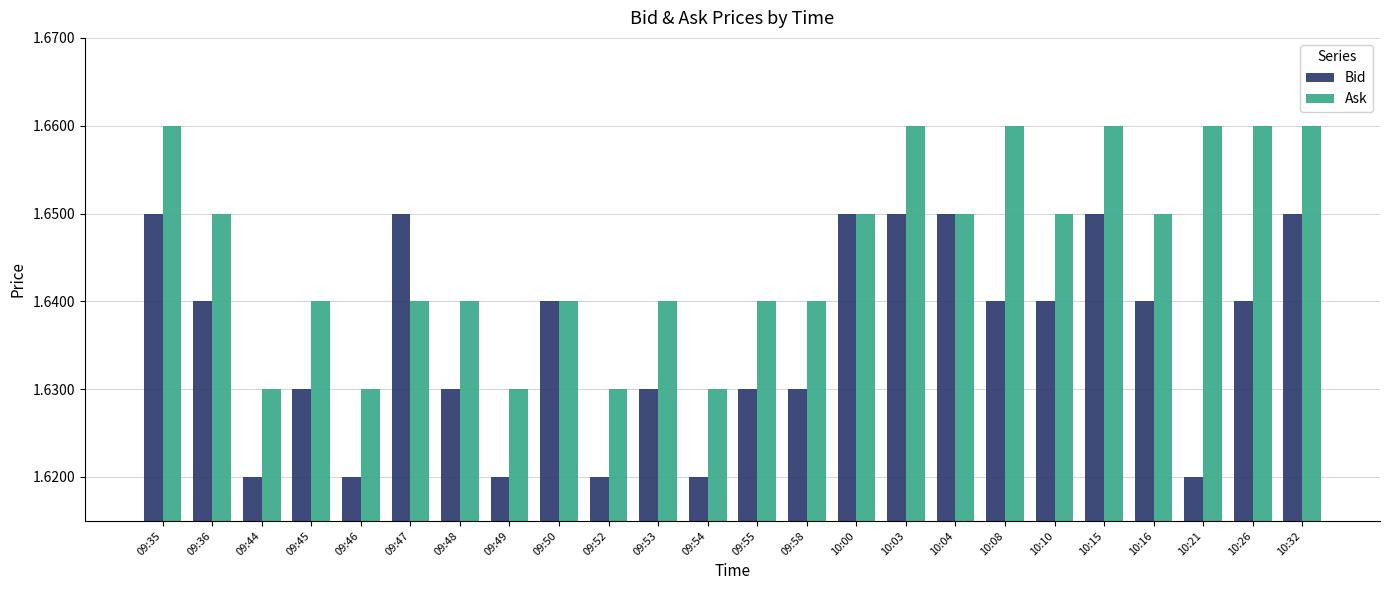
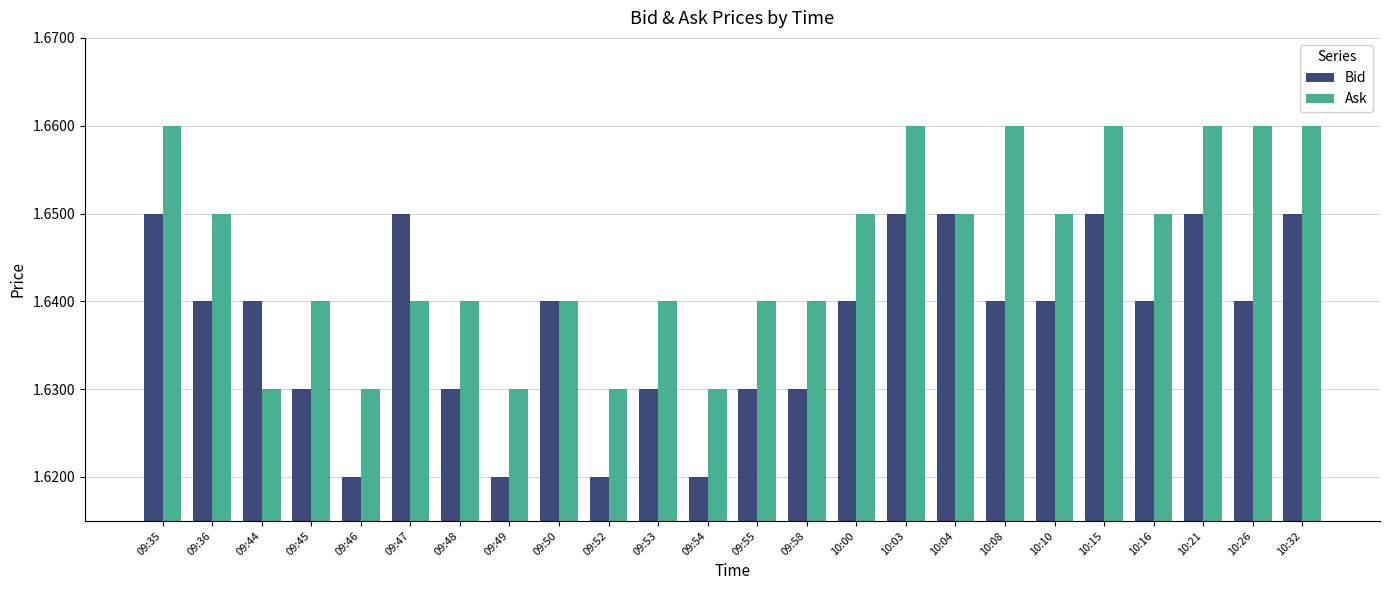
  {
    "Bid": {
      "09:35": 1.65,
      "09:36": 1.64,
-     "09:44": 1.62,
+     "09:44": 1.64,
      "09:45": 1.63,
      "09:46": 1.62,
      "09:47": 1.65,
      "09:48": 1.63,
      "09:49": 1.62,
      "09:50": 1.64,
      "09:52": 1.62,
      "09:53": 1.63,
      "09:54": 1.62,
      "09:55": 1.63,
      "09:58": 1.63,
-     "10:00": 1.65,
+     "10:00": 1.64,
      "10:03": 1.65,
      "10:04": 1.65,
      "10:08": 1.64,
      "10:10": 1.64,
      "10:15": 1.65,
      "10:16": 1.64,
-     "10:21": 1.62,
+     "10:21": 1.65,
      "10:26": 1.64,
      "10:32": 1.65
    },
    "Ask": {
      "09:35": 1.66,
      "09:36": 1.65,
      "09:44": 1.63,
      "09:45": 1.64,
      "09:46": 1.63,
      "09:47": 1.64,
      "09:48": 1.64,
      "09:49": 1.63,
      "09:50": 1.64,
      "09:52": 1.63,
      "09:53": 1.64,
      "09:54": 1.63,
      "09:55": 1.64,
      "09:58": 1.64,
      "10:00": 1.65,
      "10:03": 1.66,
      "10:04": 1.65,
      "10:08": 1.66,
      "10:10": 1.65,
      "10:15": 1.66,
      "10:16": 1.65,
      "10:21": 1.66,
      "10:26": 1.66,
      "10:32": 1.66
    }
  }
